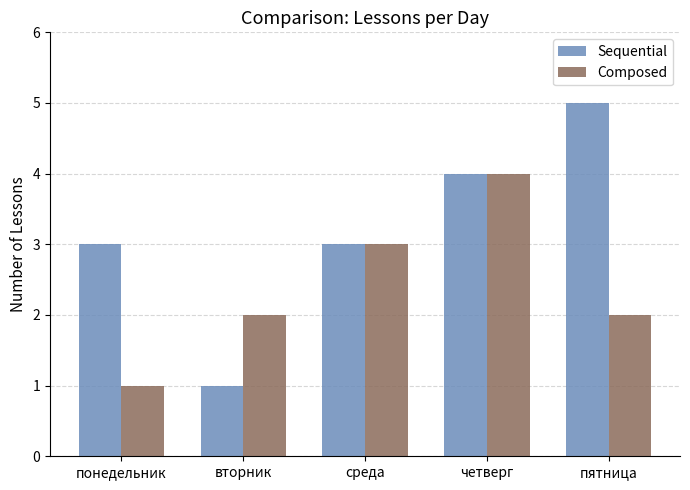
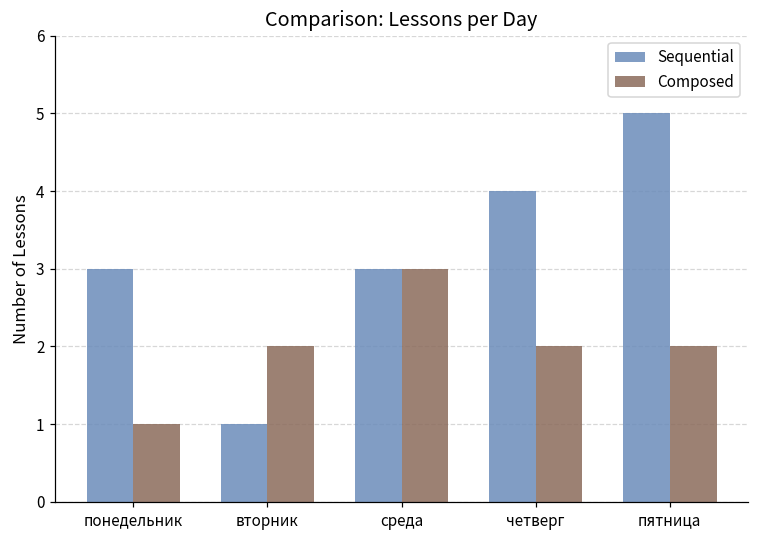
  {
    "Sequential": {
      "понедельник": 3,
      "вторник": 1,
      "среда": 3,
      "четверг": 4,
      "пятница": 5
    },
    "Composed": {
      "понедельник": 1,
      "вторник": 2,
      "среда": 3,
-     "четверг": 4,
+     "четверг": 2,
      "пятница": 2
    }
  }
